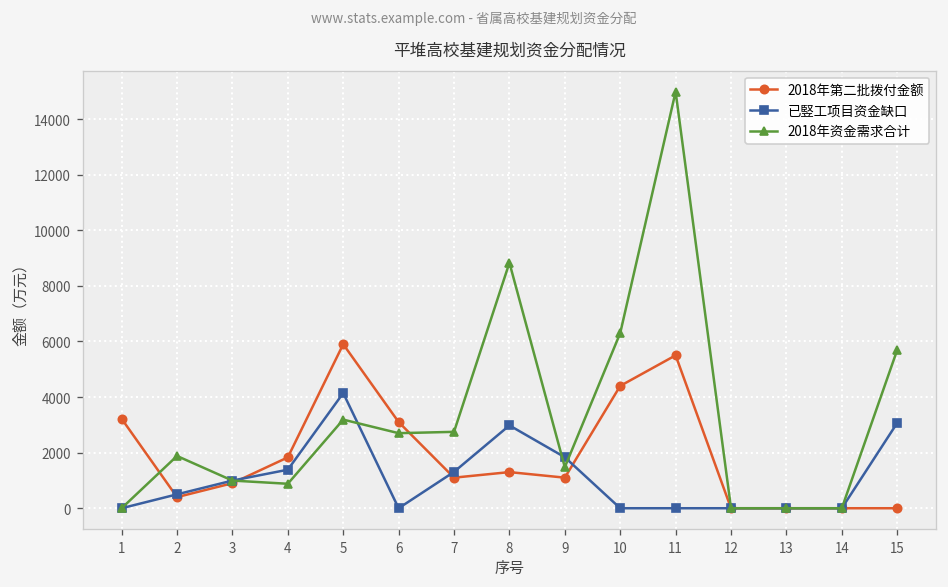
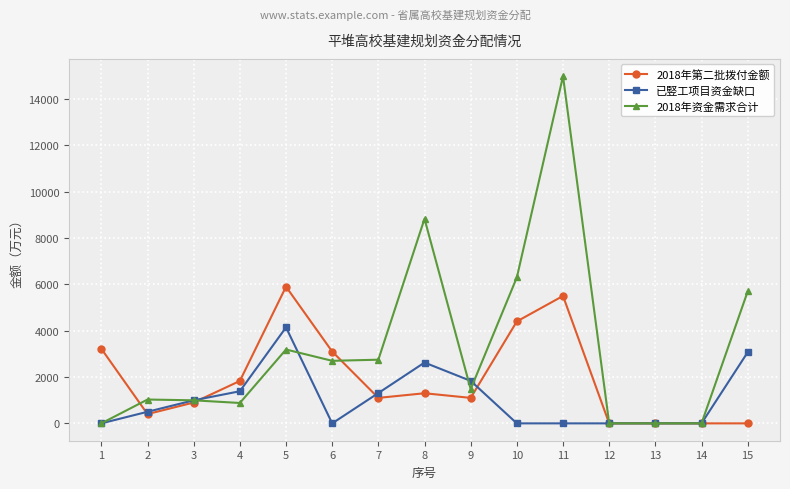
  {
    "2018年第二批拨付金额": {
      "1": 3200,
      "4": 1800,
      "5": 5900,
      "6": 3100,
      "7": 1100,
      "8": 1300,
      "9": 1100,
      "10": 4400,
      "11": 5500,
      "15": 0
    },
    "已竪工项目资金缺口": {
      "4": 1400,
      "5": 4100,
      "6": 0,
      "7": 1300,
-     "8": 3000,
+     "8": 2600,
      "9": 1800,
      "10": 0,
      "11": 0,
      "15": 3100
    },
    "2018年资金需求合计": {
-     "2": 1900,
+     "2": 1000,
      "4": 900,
      "5": 3200,
      "6": 2700,
      "7": 2700,
      "8": 8800,
      "9": 1500,
      "10": 6300,
      "11": 15000,
      "15": 5700
    }
  }
